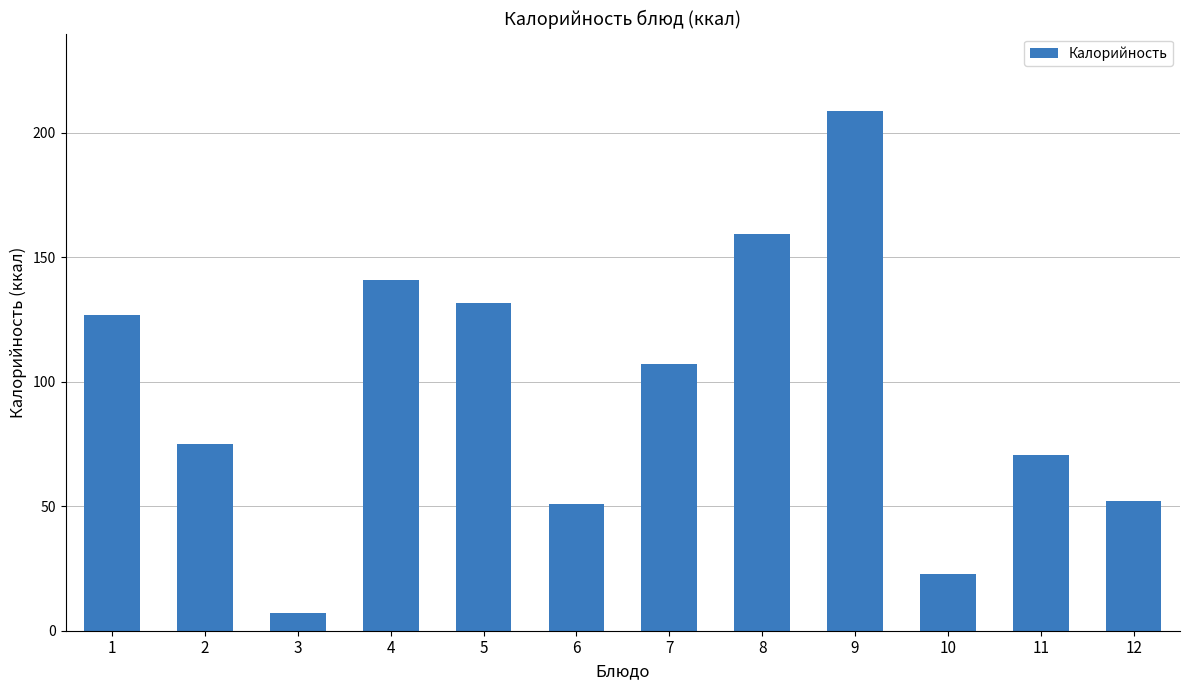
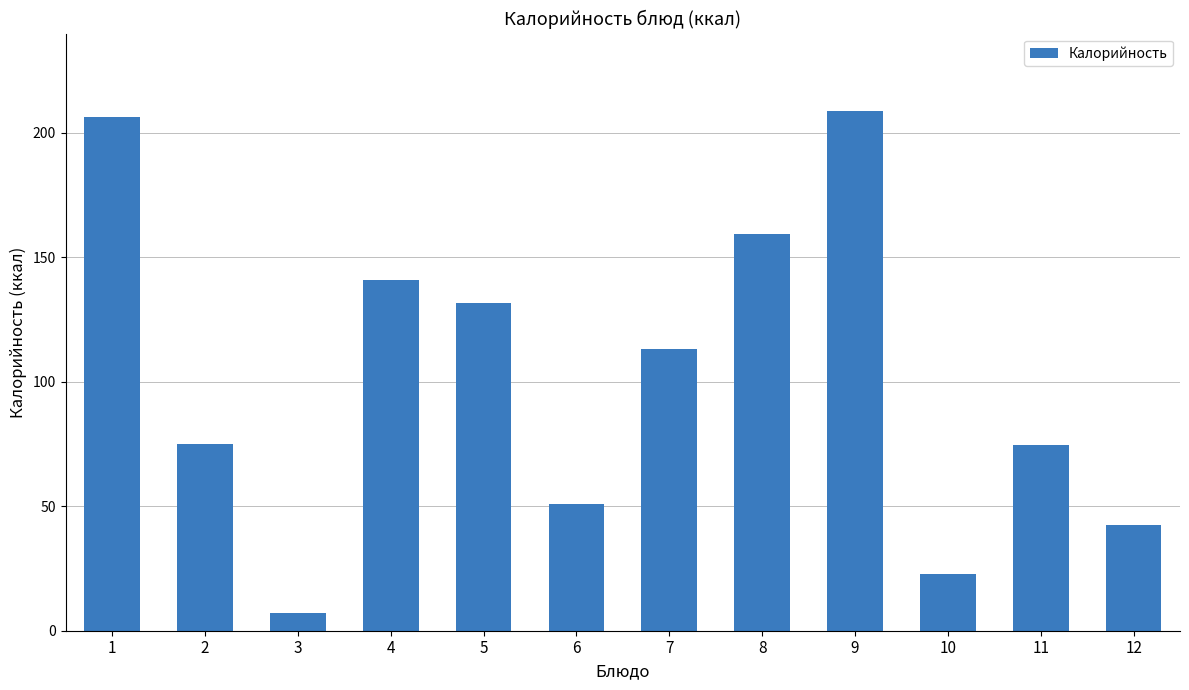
  {
-   "1": 127,
+   "1": 206,
    "2": 75,
    "3": 7,
    "4": 141,
    "5": 132,
    "6": 51,
-   "7": 107,
+   "7": 113,
    "8": 159,
    "9": 208,
    "10": 23,
-   "11": 71,
-   "12": 52
+   "11": 75,
+   "12": 42
  }
